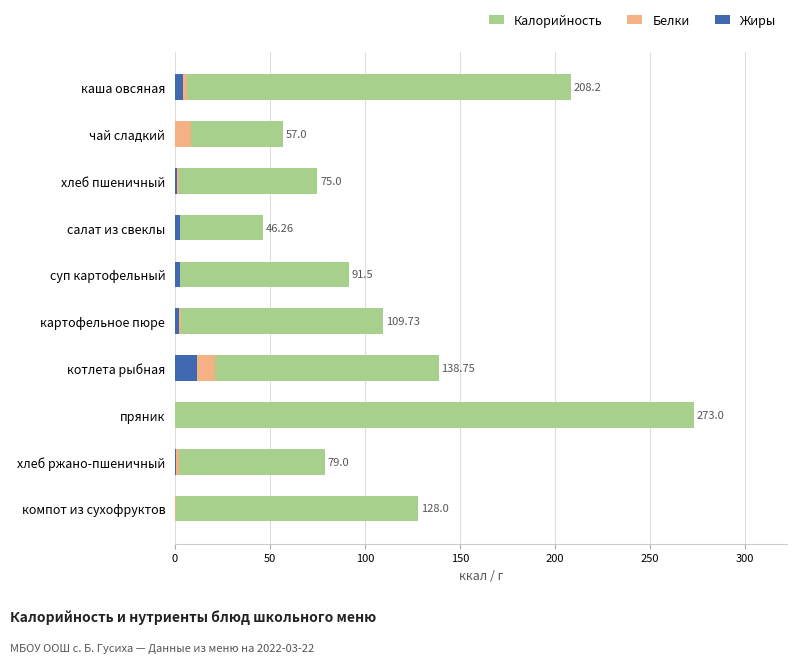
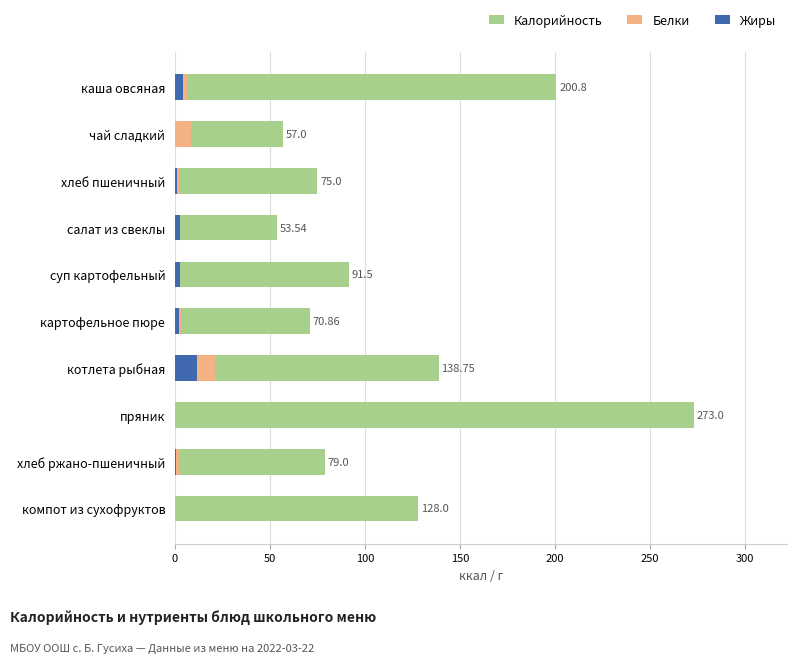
  {
    "Калорийность": {
-     "каша овсяная": 208.2,
+     "каша овсяная": 200.8,
      "чай сладкий": 57.0,
      "хлеб пшеничный": 75.0,
-     "салат из свеклы": 46.26,
+     "салат из свеклы": 53.54,
      "суп картофельный": 91.5,
-     "картофельное пюре": 109.73,
+     "картофельное пюре": 70.86,
      "котлета рыбная": 138.75,
      "пряник": 273.0,
      "хлеб ржано-пшеничный": 79.0,
      "компот из сухофруктов": 128.0
    },
    "Белки": {
      "пряник": 0
    },
    "Жиры": {
      "чай сладкий": 0,
      "пряник": 0,
      "компот из сухофруктов": 0
    }
  }
